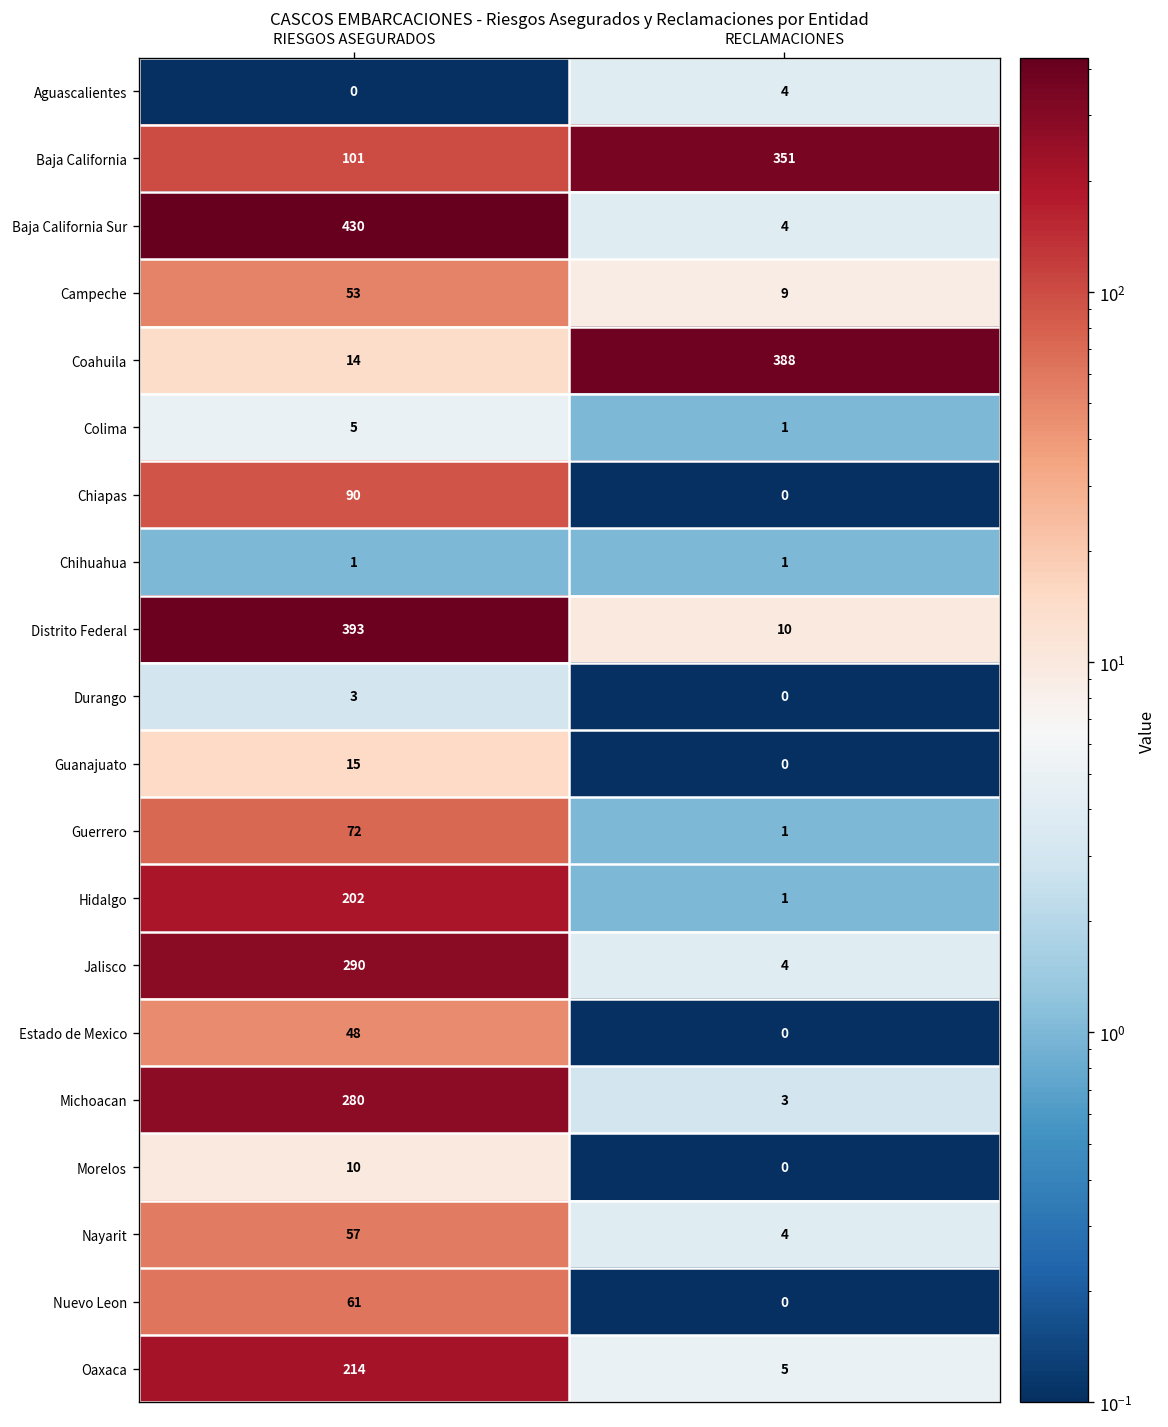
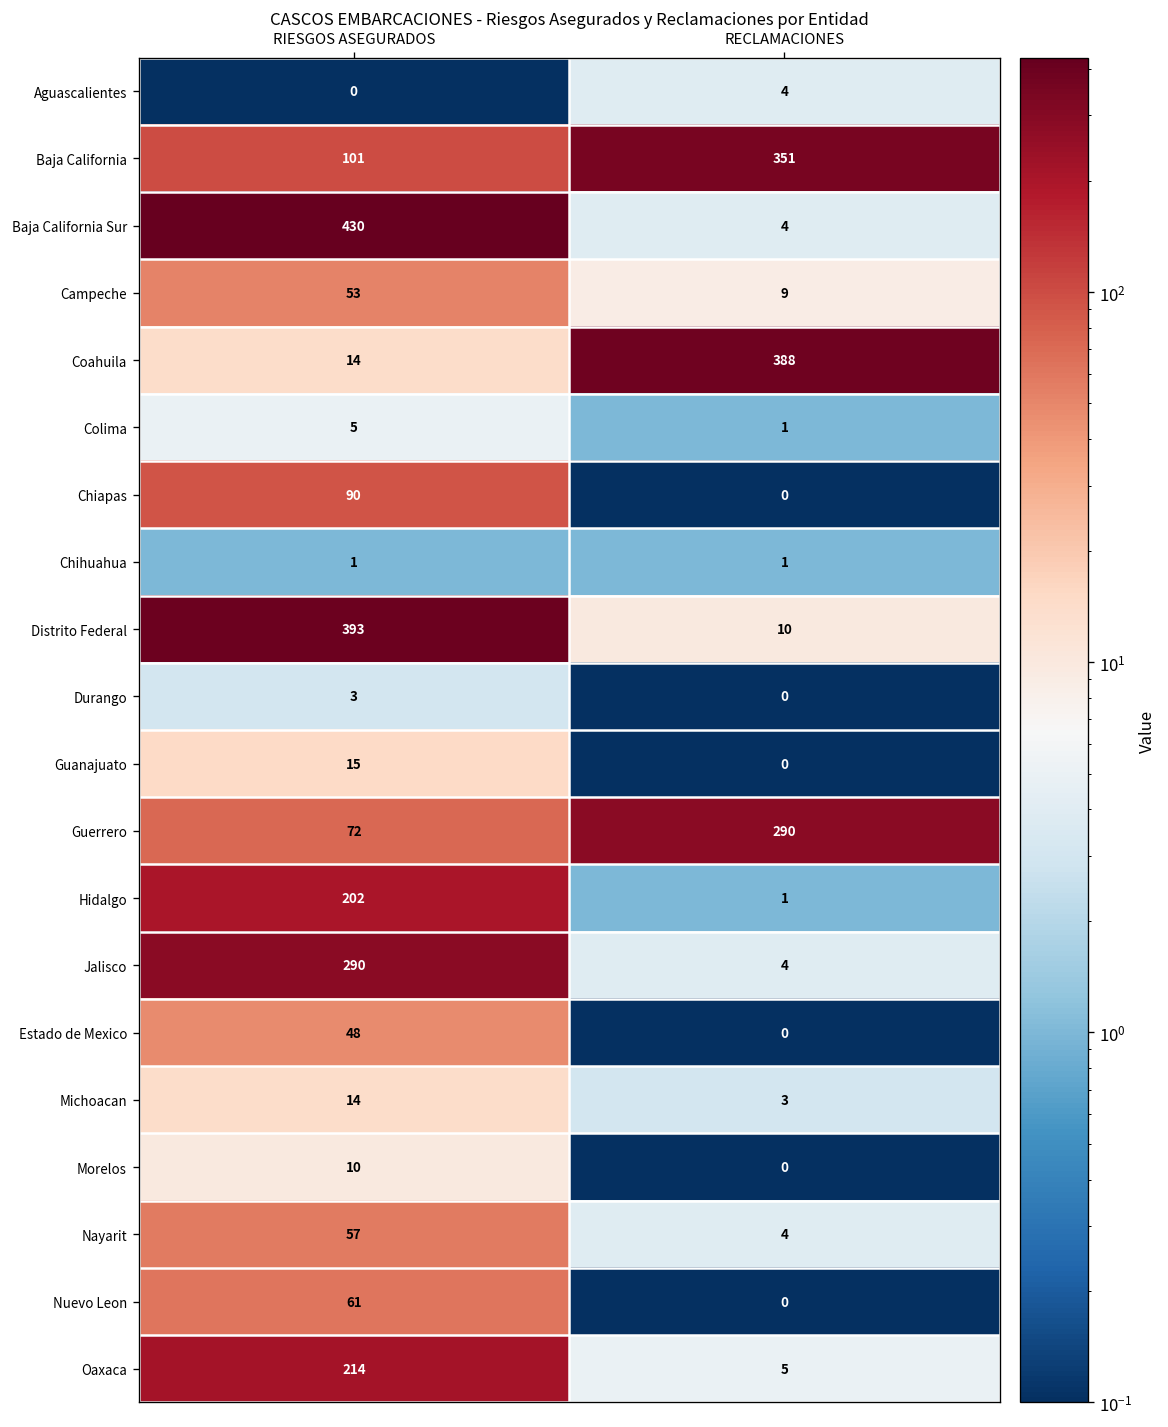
  {
    "Aguascalientes": {
      "RIESGOS ASEGURADOS": 0,
      "RECLAMACIONES": 4
    },
    "Baja California": {
      "RIESGOS ASEGURADOS": 101,
      "RECLAMACIONES": 351
    },
    "Baja California Sur": {
      "RIESGOS ASEGURADOS": 430,
      "RECLAMACIONES": 4
    },
    "Campeche": {
      "RIESGOS ASEGURADOS": 53,
      "RECLAMACIONES": 9
    },
    "Coahuila": {
      "RIESGOS ASEGURADOS": 14,
      "RECLAMACIONES": 388
    },
    "Colima": {
      "RIESGOS ASEGURADOS": 5,
      "RECLAMACIONES": 1
    },
    "Chiapas": {
      "RIESGOS ASEGURADOS": 90,
      "RECLAMACIONES": 0
    },
    "Chihuahua": {
      "RIESGOS ASEGURADOS": 1,
      "RECLAMACIONES": 1
    },
    "Distrito Federal": {
      "RIESGOS ASEGURADOS": 393,
      "RECLAMACIONES": 10
    },
    "Durango": {
      "RIESGOS ASEGURADOS": 3,
      "RECLAMACIONES": 0
    },
    "Guanajuato": {
      "RIESGOS ASEGURADOS": 15,
      "RECLAMACIONES": 0
    },
    "Guerrero": {
      "RIESGOS ASEGURADOS": 72,
-     "RECLAMACIONES": 1
+     "RECLAMACIONES": 290
    },
    "Hidalgo": {
      "RIESGOS ASEGURADOS": 202,
      "RECLAMACIONES": 1
    },
    "Jalisco": {
      "RIESGOS ASEGURADOS": 290,
      "RECLAMACIONES": 4
    },
    "Estado de Mexico": {
      "RIESGOS ASEGURADOS": 48,
      "RECLAMACIONES": 0
    },
    "Michoacan": {
-     "RIESGOS ASEGURADOS": 280,
+     "RIESGOS ASEGURADOS": 14,
      "RECLAMACIONES": 3
    },
    "Morelos": {
      "RIESGOS ASEGURADOS": 10,
      "RECLAMACIONES": 0
    },
    "Nayarit": {
      "RIESGOS ASEGURADOS": 57,
      "RECLAMACIONES": 4
    },
    "Nuevo Leon": {
      "RIESGOS ASEGURADOS": 61,
      "RECLAMACIONES": 0
    },
    "Oaxaca": {
      "RIESGOS ASEGURADOS": 214,
      "RECLAMACIONES": 5
    }
  }
